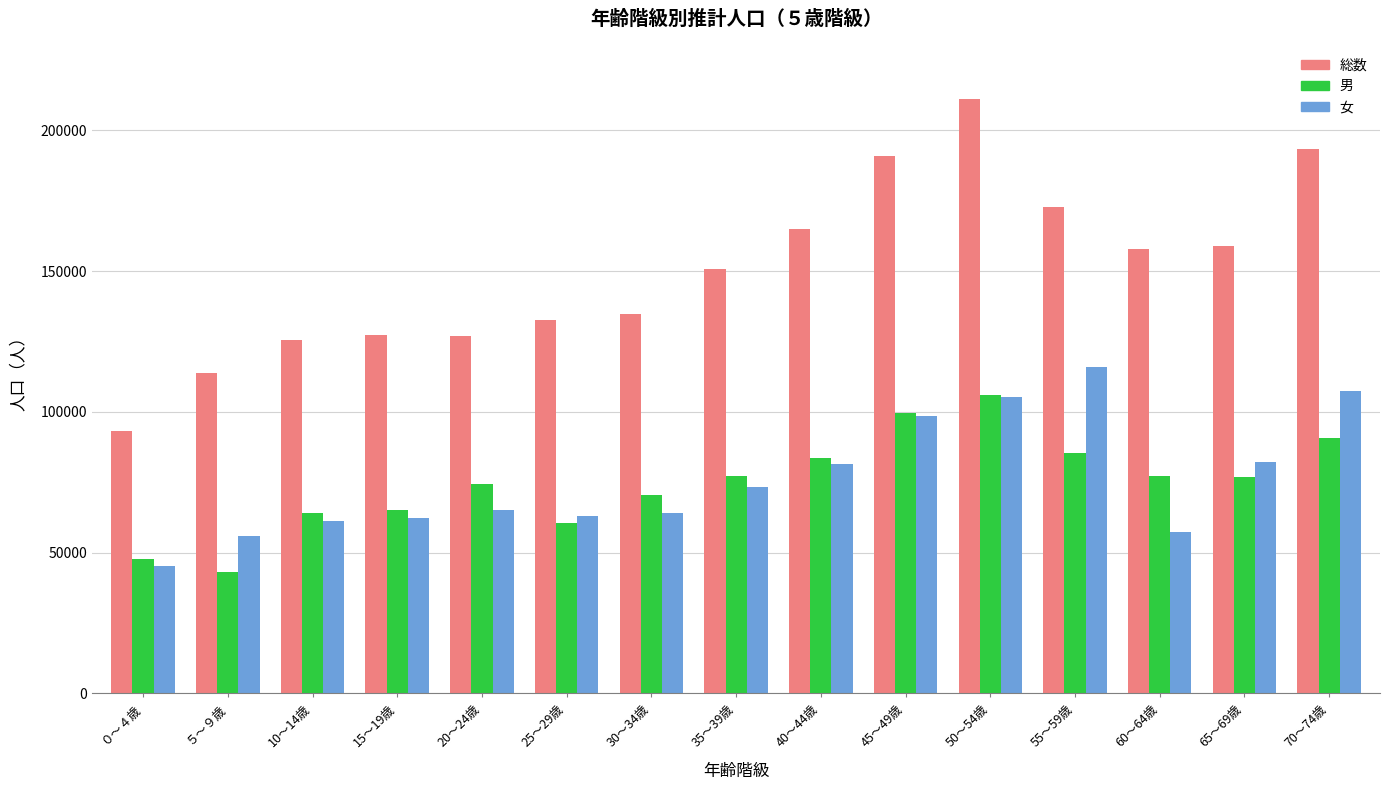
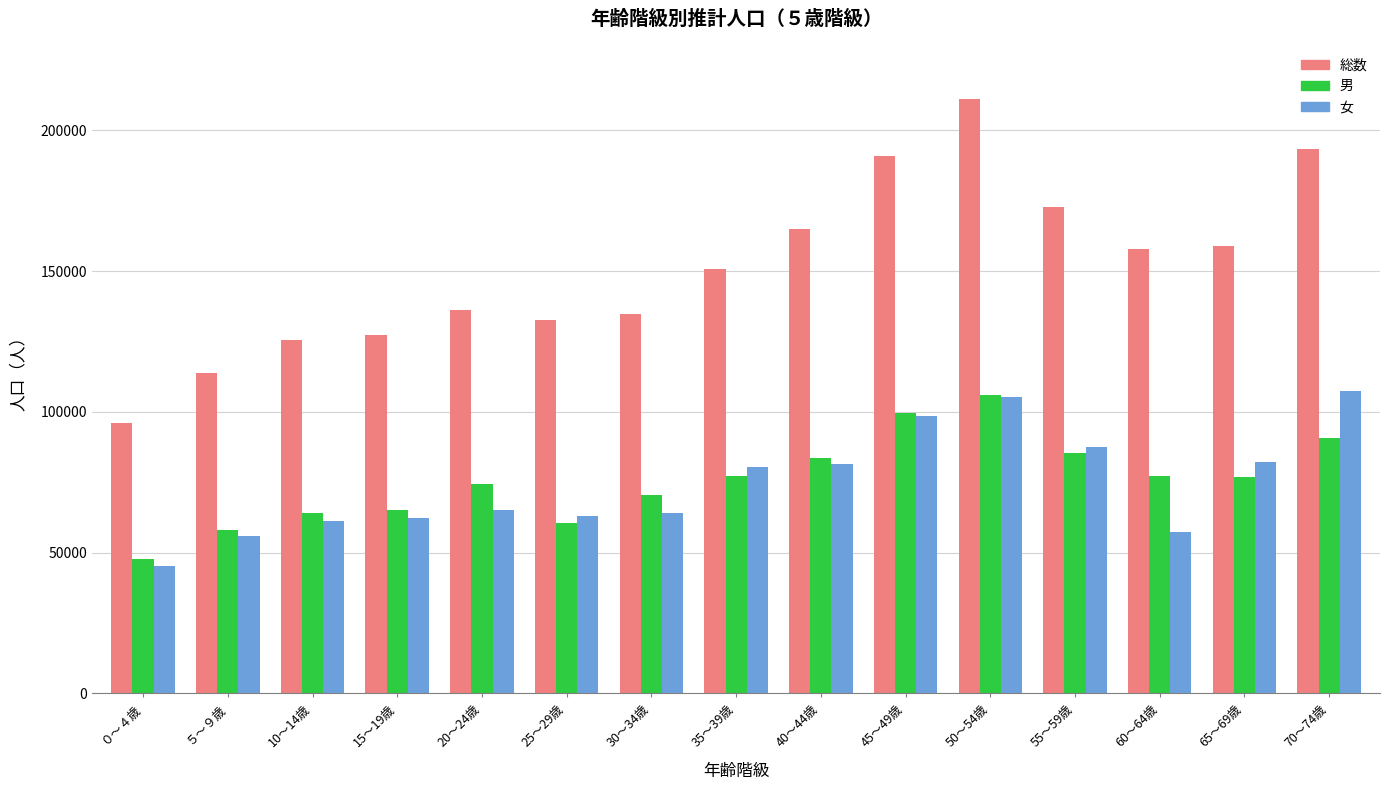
  {
    "総数": {
-     "０～４歳": 93000,
+     "０～４歳": 96000,
      "５～９歳": 114000,
      "10～14歳": 125000,
      "15～19歳": 127000,
-     "20～24歳": 127000,
+     "20～24歳": 136000,
      "25～29歳": 133000,
      "30～34歳": 135000,
      "35～39歳": 151000,
      "40～44歳": 165000,
      "45～49歳": 191000,
      "50～54歳": 211000,
      "55～59歳": 173000,
      "60～64歳": 158000,
      "65～69歳": 159000,
      "70～74歳": 194000
    },
    "男": {
      "０～４歳": 48000,
-     "５～９歳": 43000,
+     "５～９歳": 58000,
      "10～14歳": 64000,
      "15～19歳": 65000,
      "20～24歳": 74000,
      "25～29歳": 60000,
      "30～34歳": 70000,
      "35～39歳": 77000,
      "40～44歳": 84000,
      "45～49歳": 100000,
      "50～54歳": 106000,
      "55～59歳": 85000,
      "60～64歳": 77000,
      "65～69歳": 77000,
      "70～74歳": 91000
    },
    "女": {
      "０～４歳": 45000,
      "５～９歳": 56000,
      "10～14歳": 61000,
      "15～19歳": 62000,
      "20～24歳": 65000,
      "25～29歳": 63000,
      "30～34歳": 64000,
-     "35～39歳": 73000,
+     "35～39歳": 80000,
      "40～44歳": 81000,
      "45～49歳": 98000,
      "50～54歳": 105000,
-     "55～59歳": 116000,
+     "55～59歳": 88000,
      "60～64歳": 57000,
      "65～69歳": 82000,
      "70～74歳": 107000
    }
  }
